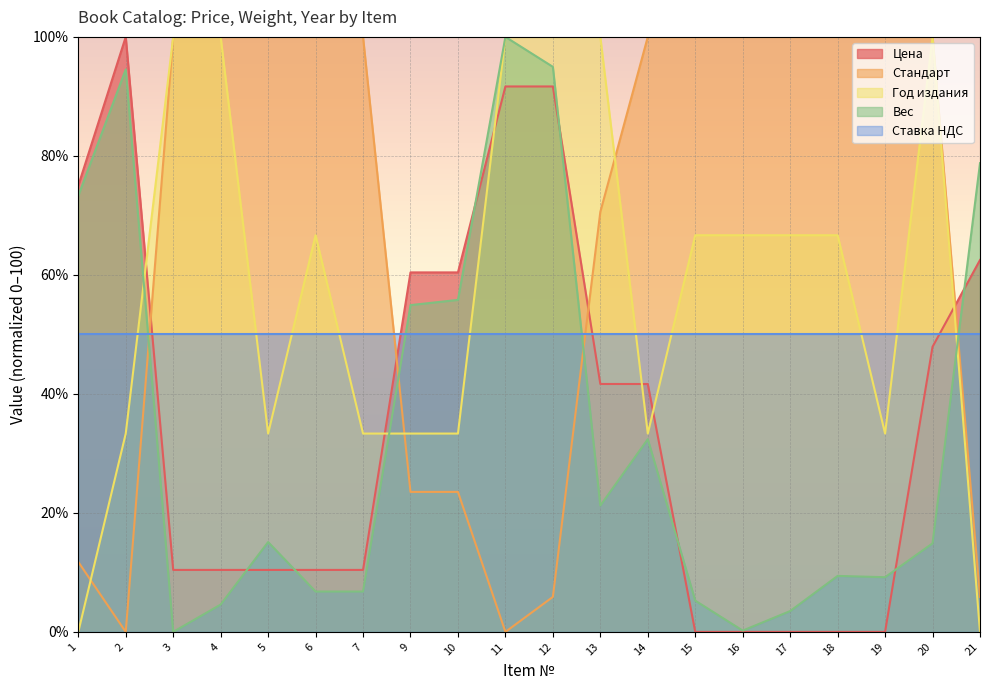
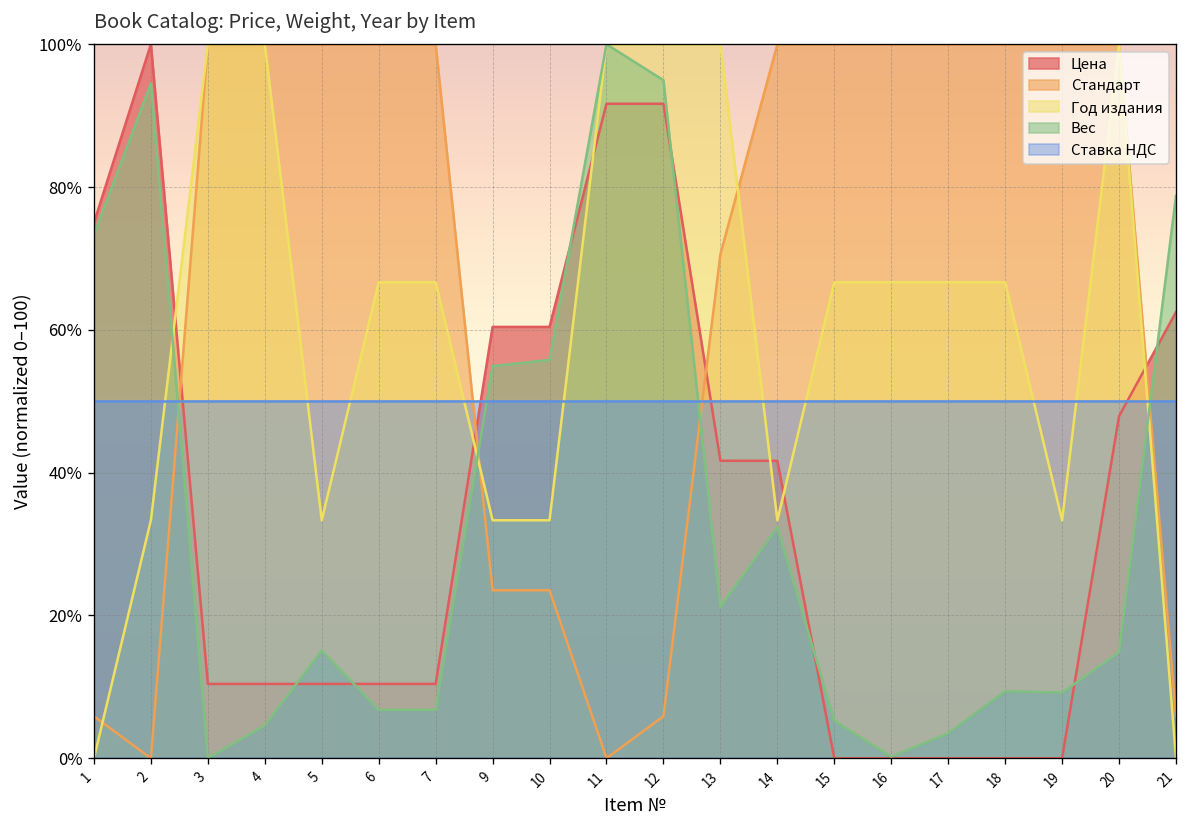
  {
    "Цена": {
      "1": "75%",
      "2": "100%",
      "3": "10%",
      "4": "10%",
      "5": "10%",
      "6": "10%",
      "7": "10%",
      "9": "60%",
      "10": "60%",
      "11": "92%",
      "12": "92%",
      "13": "42%",
      "14": "42%",
      "15": "0%",
      "17": "0%",
      "18": "0%",
      "19": "0%",
      "20": "48%",
      "21": "63%"
    },
    "Стандарт": {
-     "1": "12%",
+     "1": "6%",
      "2": "0%",
      "5": "100%",
      "6": "100%",
      "7": "100%",
      "9": "24%",
      "10": "24%",
      "11": "0%",
      "12": "6%",
      "13": "71%",
      "14": "100%",
      "15": "100%",
      "16": "100%",
      "17": "100%",
      "18": "100%",
      "19": "100%",
      "21": "6%"
    },
    "Год издания": {
      "1": "0%",
      "2": "33%",
      "5": "33%",
      "6": "67%",
-     "7": "33%",
+     "7": "67%",
      "9": "33%",
      "10": "33%",
      "12": "100%",
      "13": "100%",
      "14": "33%",
      "15": "67%",
      "16": "67%",
      "17": "67%",
      "18": "67%",
      "19": "33%",
      "21": "0%"
    },
    "Вес": {
      "1": "73%",
      "2": "95%",
      "3": "0%",
      "4": "5%",
      "5": "15%",
      "6": "7%",
      "7": "7%",
      "9": "55%",
      "10": "56%",
      "12": "95%",
      "13": "21%",
      "14": "32%",
      "15": "5%",
      "17": "4%",
      "18": "9%",
      "19": "9%",
      "20": "15%",
      "21": "79%"
    },
    "Ставка НДС": {
      "1": "50%",
      "2": "50%",
      "3": "50%",
      "4": "50%",
      "5": "50%",
      "6": "50%",
      "7": "50%",
      "9": "50%",
      "10": "50%",
      "11": "50%",
      "12": "50%",
      "13": "50%",
      "14": "50%",
      "15": "50%",
      "16": "50%",
      "17": "50%",
      "18": "50%",
      "19": "50%",
      "20": "50%",
      "21": "50%"
    }
  }
